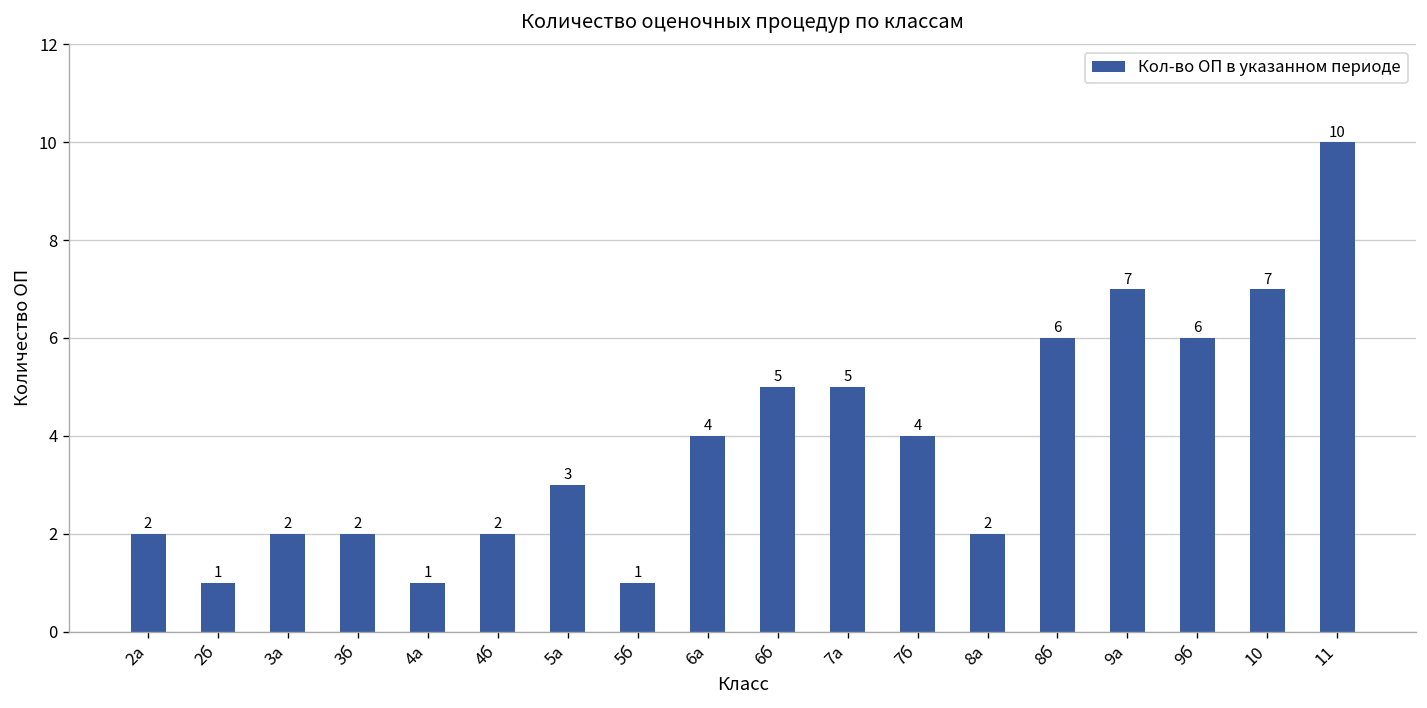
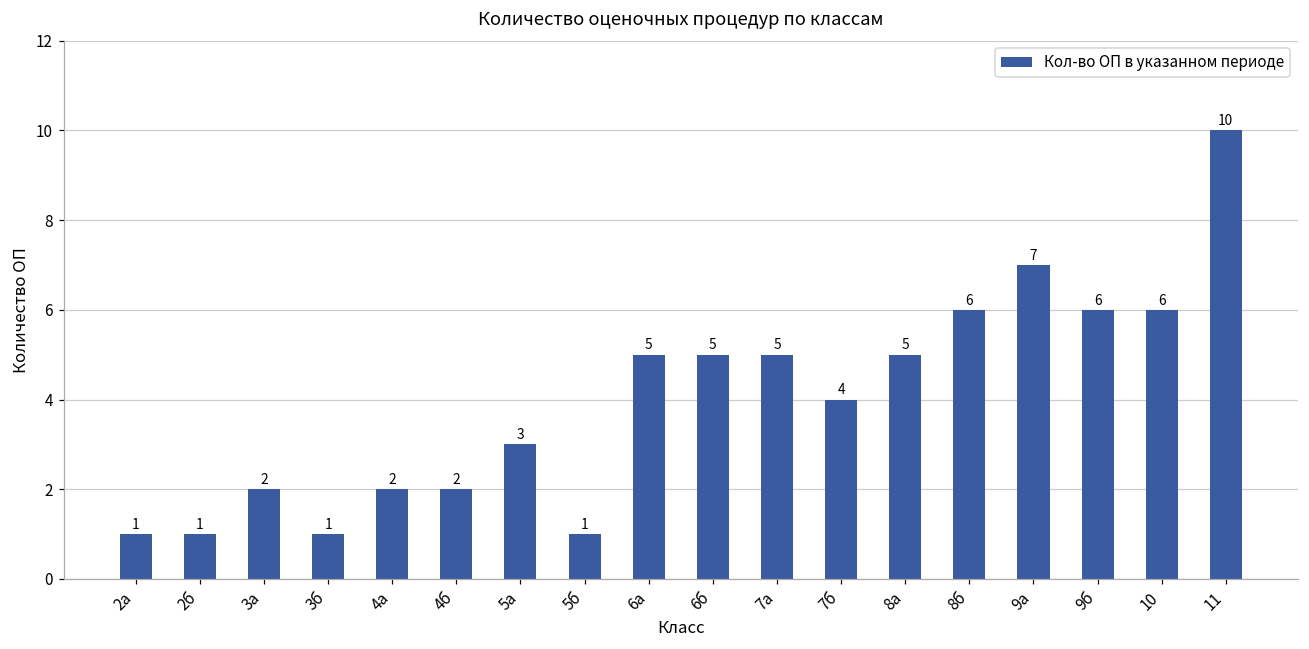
  {
-   "2а": 2,
+   "2а": 1,
    "2б": 1,
    "3а": 2,
-   "3б": 2,
-   "4а": 1,
+   "3б": 1,
+   "4а": 2,
    "4б": 2,
    "5а": 3,
    "5б": 1,
-   "6а": 4,
+   "6а": 5,
    "6б": 5,
    "7а": 5,
    "7б": 4,
-   "8а": 2,
+   "8а": 5,
    "8б": 6,
    "9а": 7,
    "9б": 6,
-   "10": 7,
+   "10": 6,
    "11": 10
  }
